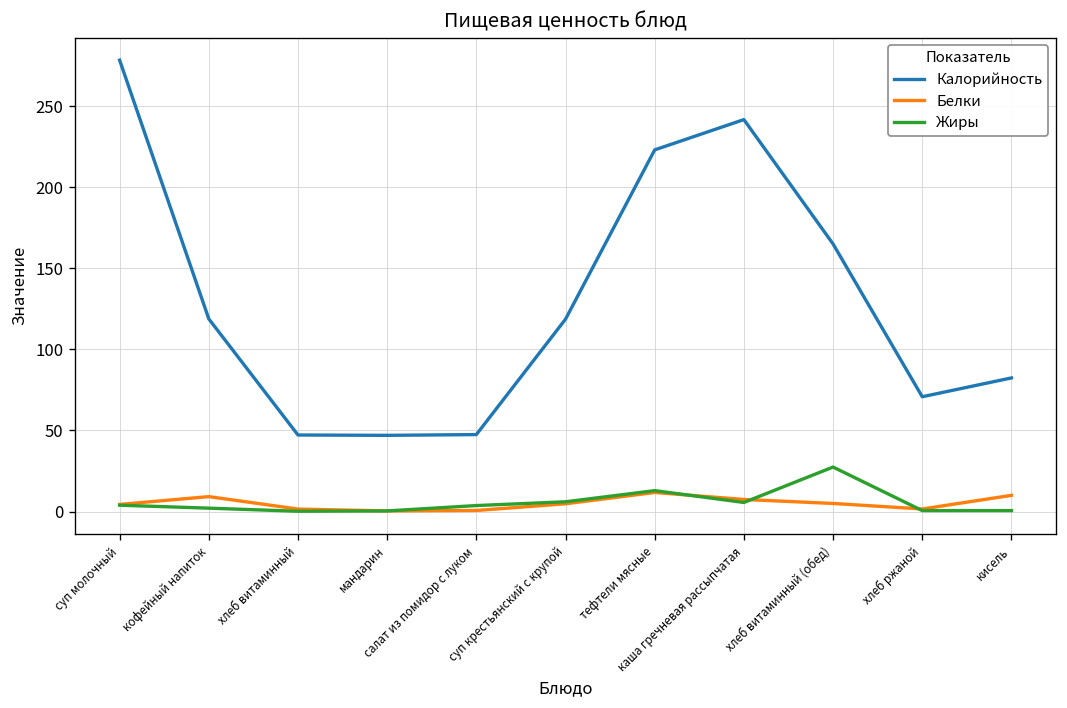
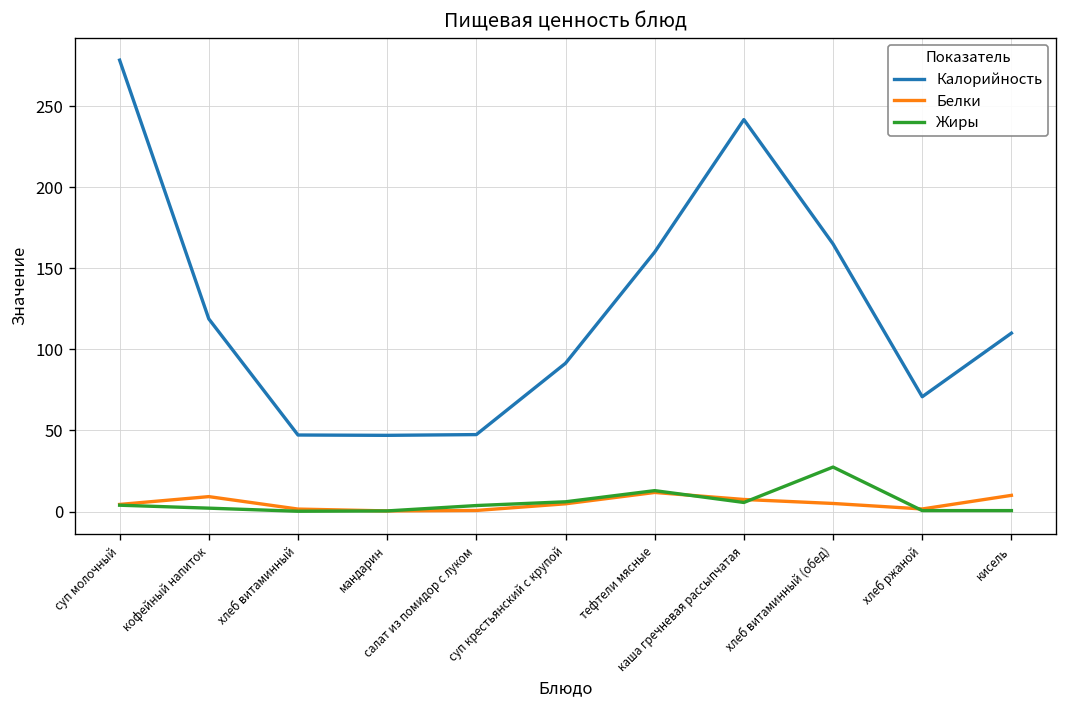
  {
    "Калорийность": {
      "суп молочный": 278,
      "кофейный напиток": 119,
      "хлеб витаминный": 47,
      "мандарин": 47,
      "салат из помидор с луком": 47,
-     "суп крестьянский с крупой": 119,
-     "тефтели мясные": 223,
+     "суп крестьянский с крупой": 91,
+     "тефтели мясные": 160,
      "каша гречневая рассыпчатая": 242,
      "хлеб витаминный (обед)": 165,
      "хлеб ржаной": 71,
-     "кисель": 82
+     "кисель": 110
    },
    "Белки": {
      "кофейный напиток": 9,
      "салат из помидор с луком": 1,
      "хлеб витаминный (обед)": 5,
      "кисель": 10
    },
    "Жиры": {
      "кофейный напиток": 2,
      "салат из помидор с луком": 4,
      "хлеб витаминный (обед)": 27,
      "кисель": 1
    }
  }
